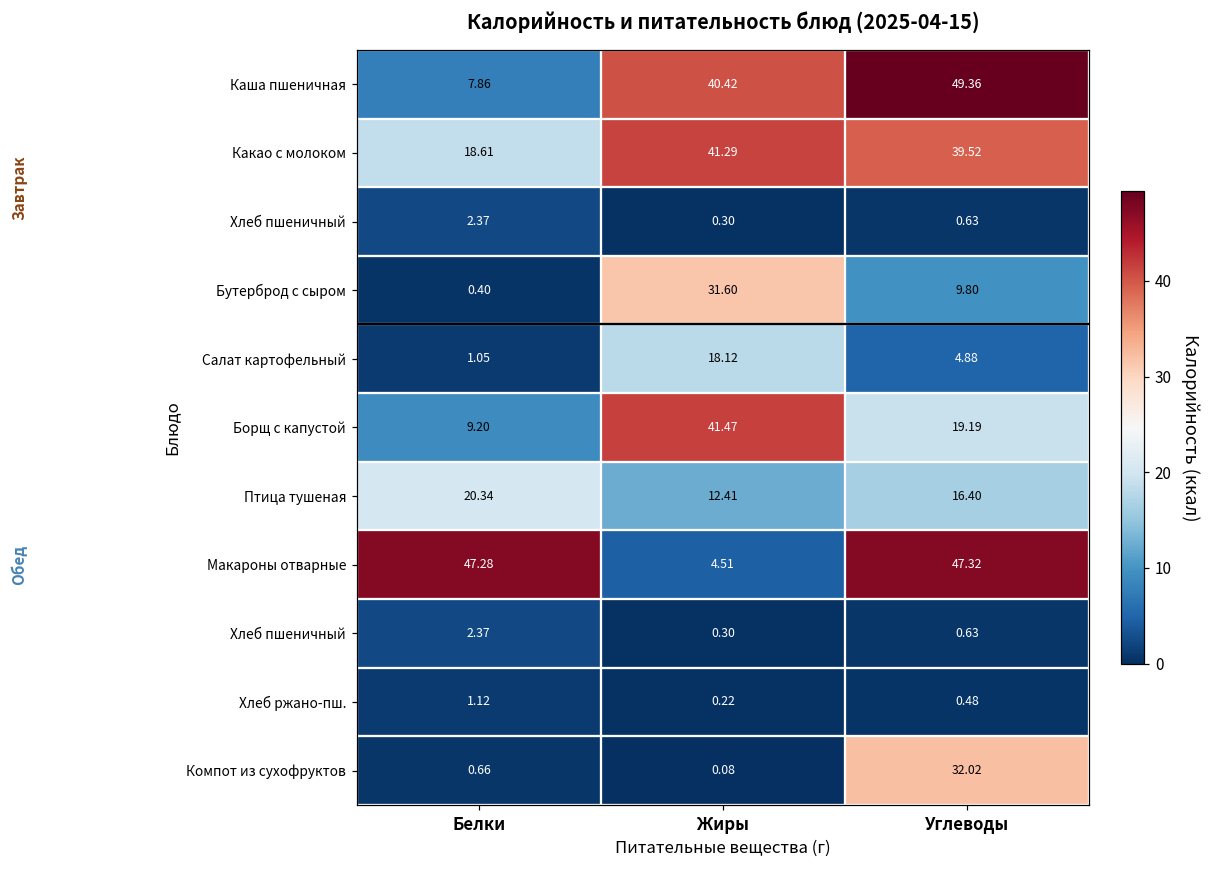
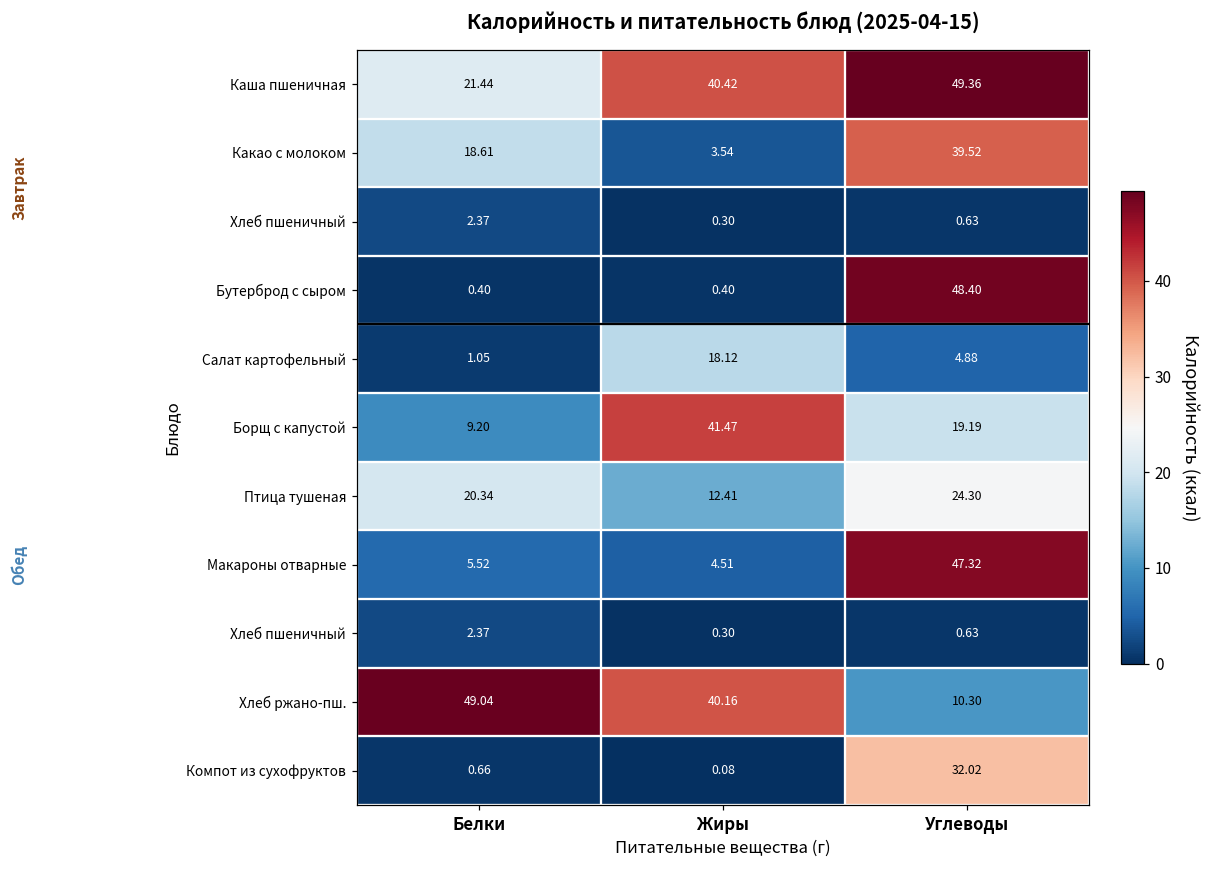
  {
    "Каша пшеничная": {
-     "Белки": 7.86,
+     "Белки": 21.44,
      "Жиры": 40.42,
      "Углеводы": 49.36
    },
    "Какао с молоком": {
      "Белки": 18.61,
-     "Жиры": 41.29,
+     "Жиры": 3.54,
      "Углеводы": 39.52
    },
    "Бутерброд с сыром": {
      "Белки": 0.40,
-     "Жиры": 31.60,
-     "Углеводы": 9.80
+     "Жиры": 0.40,
+     "Углеводы": 48.40
    },
    "Салат картофельный": {
      "Белки": 1.05,
      "Жиры": 18.12,
      "Углеводы": 4.88
    },
    "Борщ с капустой": {
      "Белки": 9.20,
      "Жиры": 41.47,
      "Углеводы": 19.19
    },
    "Птица тушеная": {
      "Белки": 20.34,
      "Жиры": 12.41,
-     "Углеводы": 16.40
+     "Углеводы": 24.30
    },
    "Макароны отварные": {
-     "Белки": 47.28,
+     "Белки": 5.52,
      "Жиры": 4.51,
      "Углеводы": 47.32
    },
    "Хлеб ржано-пш.": {
-     "Белки": 1.12,
-     "Жиры": 0.22,
-     "Углеводы": 0.48
+     "Белки": 49.04,
+     "Жиры": 40.16,
+     "Углеводы": 10.30
    },
    "Компот из сухофруктов": {
      "Белки": 0.66,
      "Жиры": 0.08,
      "Углеводы": 32.02
    }
  }
